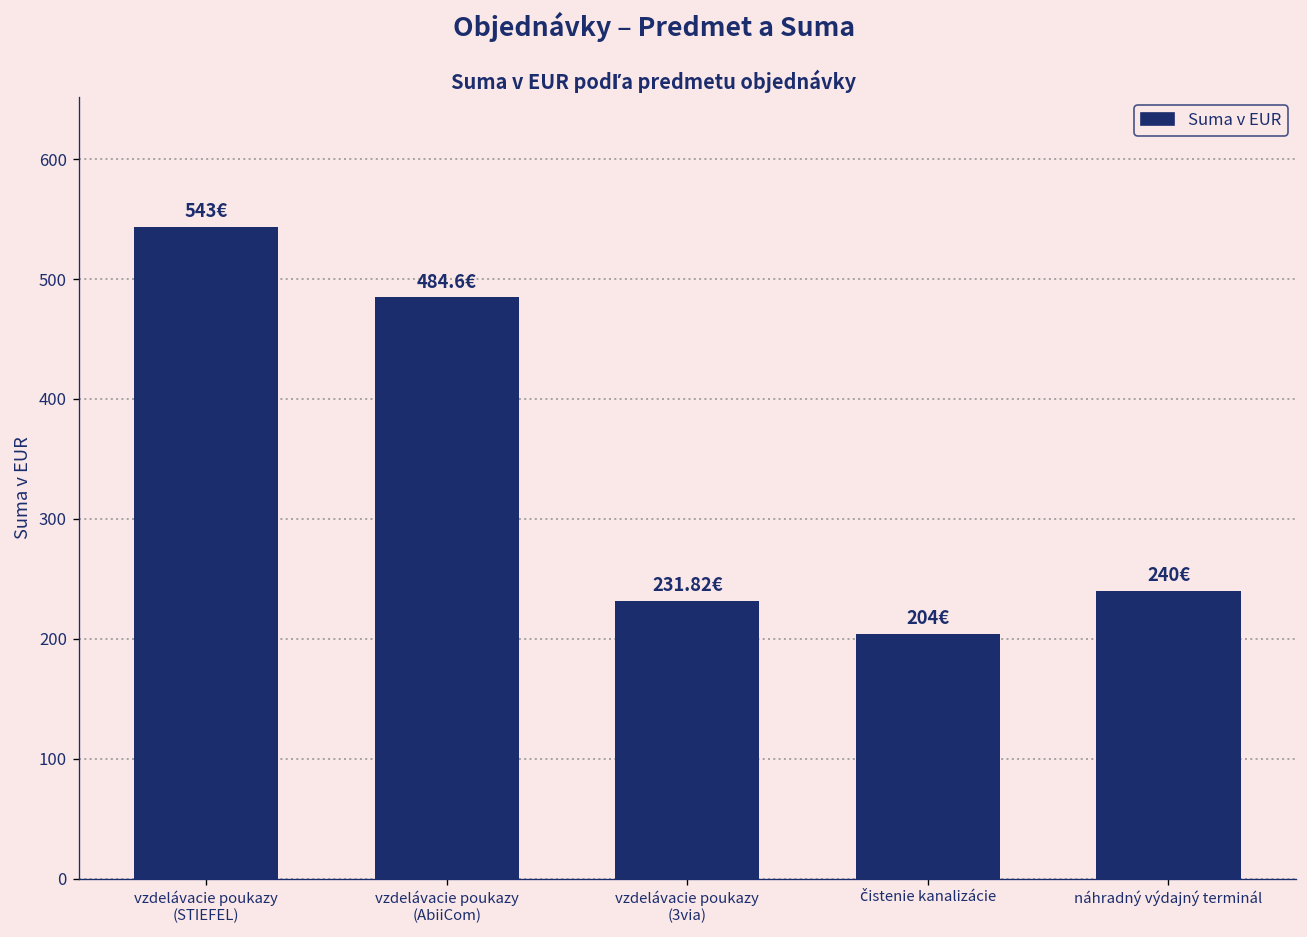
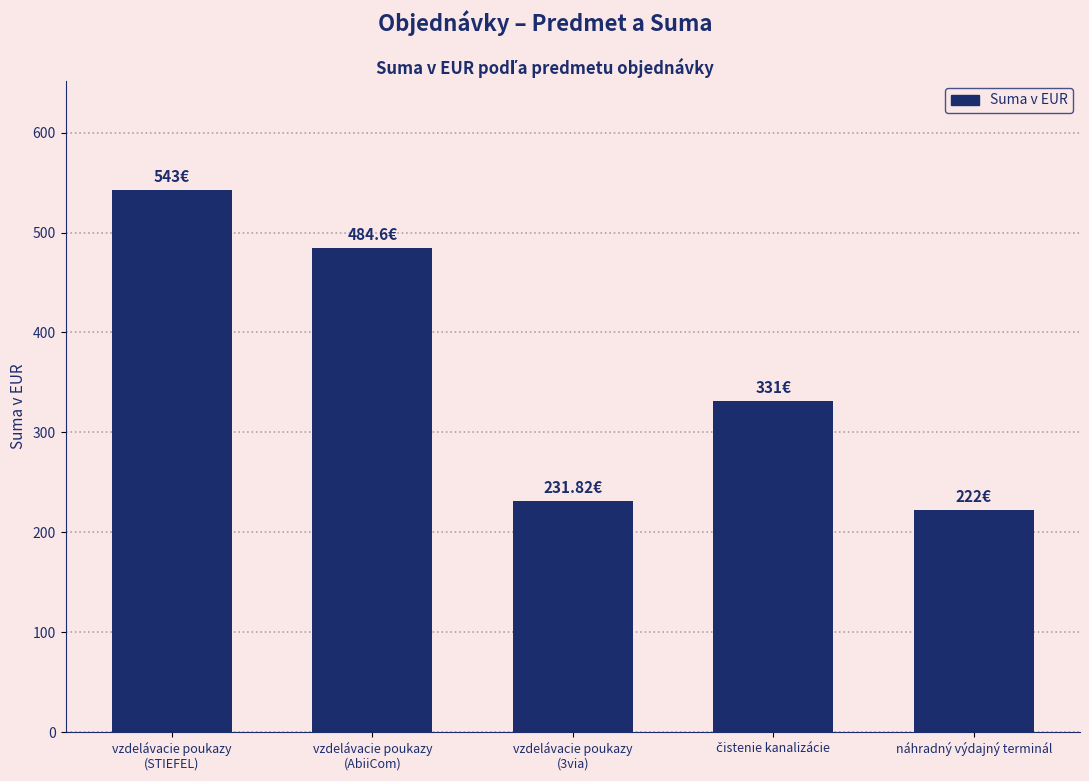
  {
    "vzdelávacie poukazy (STIEFEL)": "543€",
    "vzdelávacie poukazy (AbiiCom)": "484.6€",
    "vzdelávacie poukazy (3via)": "231.82€",
-   "čistenie kanalizácie": "204€",
-   "náhradný výdajný terminál": "240€"
+   "čistenie kanalizácie": "331€",
+   "náhradný výdajný terminál": "222€"
  }
